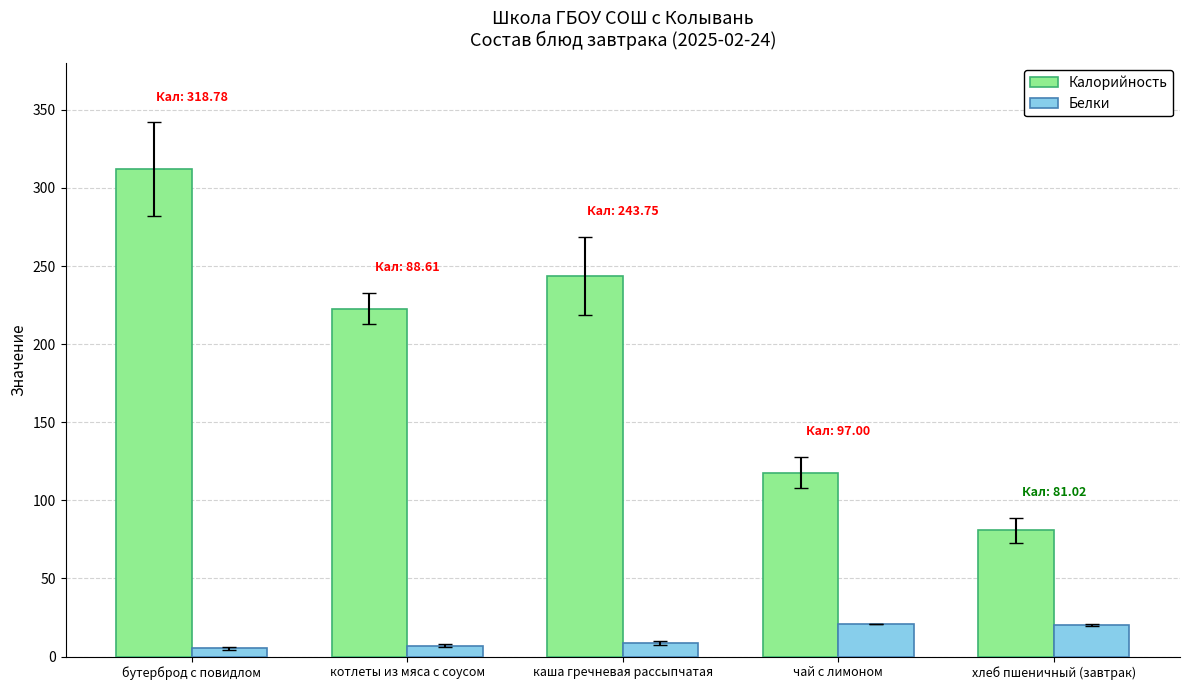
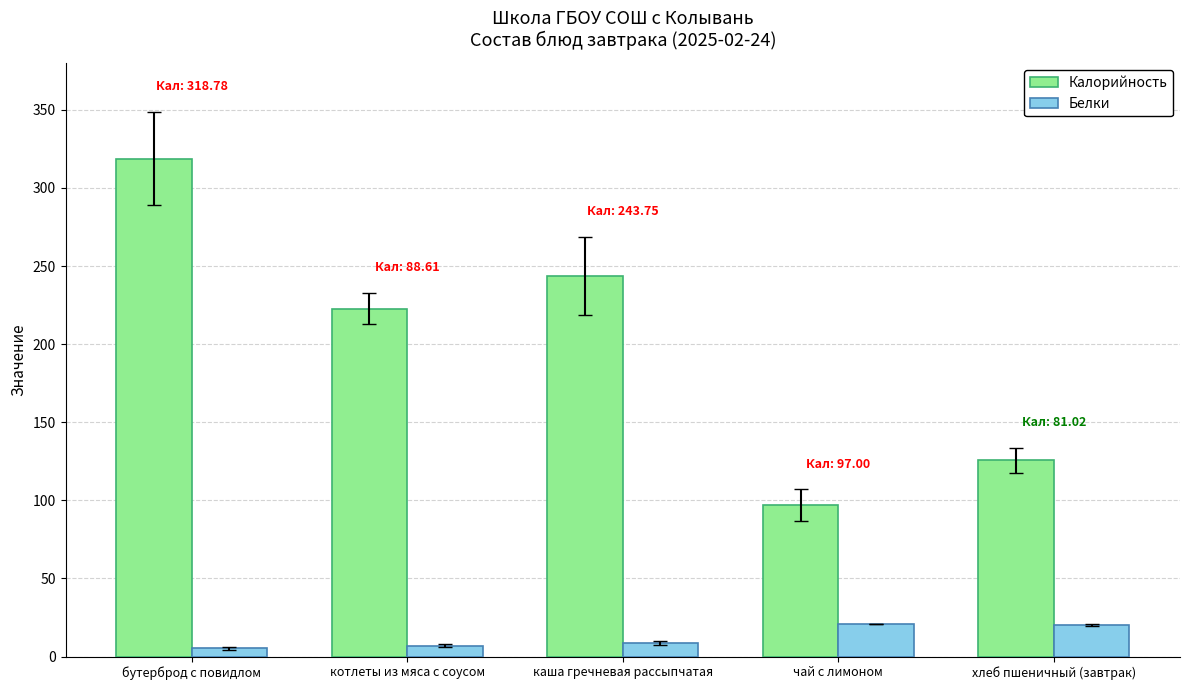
  {
    "Калорийность": {
-     "бутерброд с повидлом": 312,
+     "бутерброд с повидлом": 319,
      "котлеты из мяса с соусом": 223,
      "каша гречневая рассыпчатая": 244,
-     "чай с лимоном": 118,
-     "хлеб пшеничный (завтрак)": 81
+     "чай с лимоном": 97,
+     "хлеб пшеничный (завтрак)": 126
    },
    "Белки": {
      "бутерброд с повидлом": 5,
      "котлеты из мяса с соусом": 7,
      "каша гречневая рассыпчатая": 9,
      "чай с лимоном": 21,
      "хлеб пшеничный (завтрак)": 20
    }
  }
